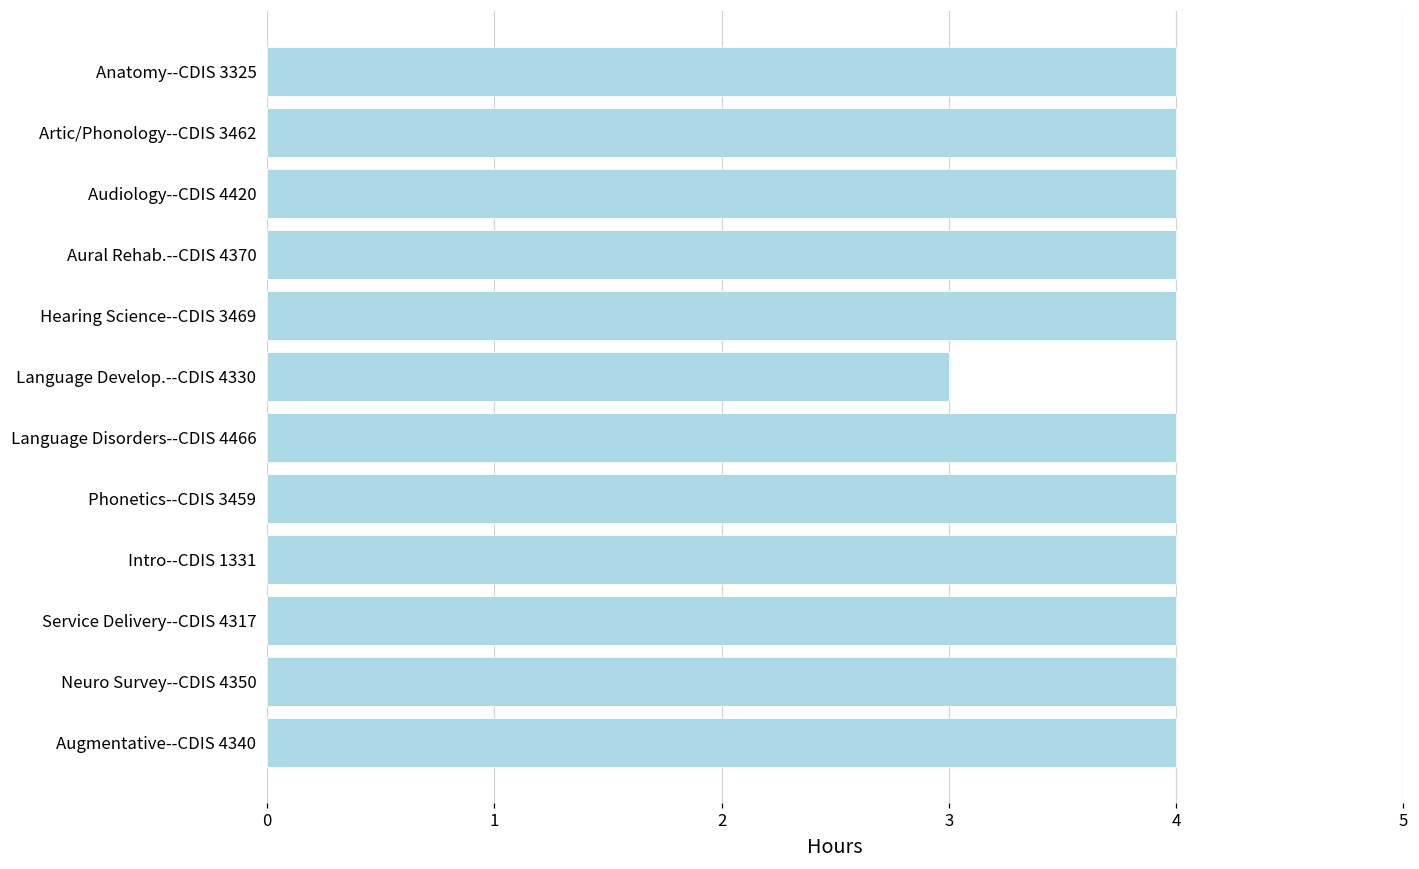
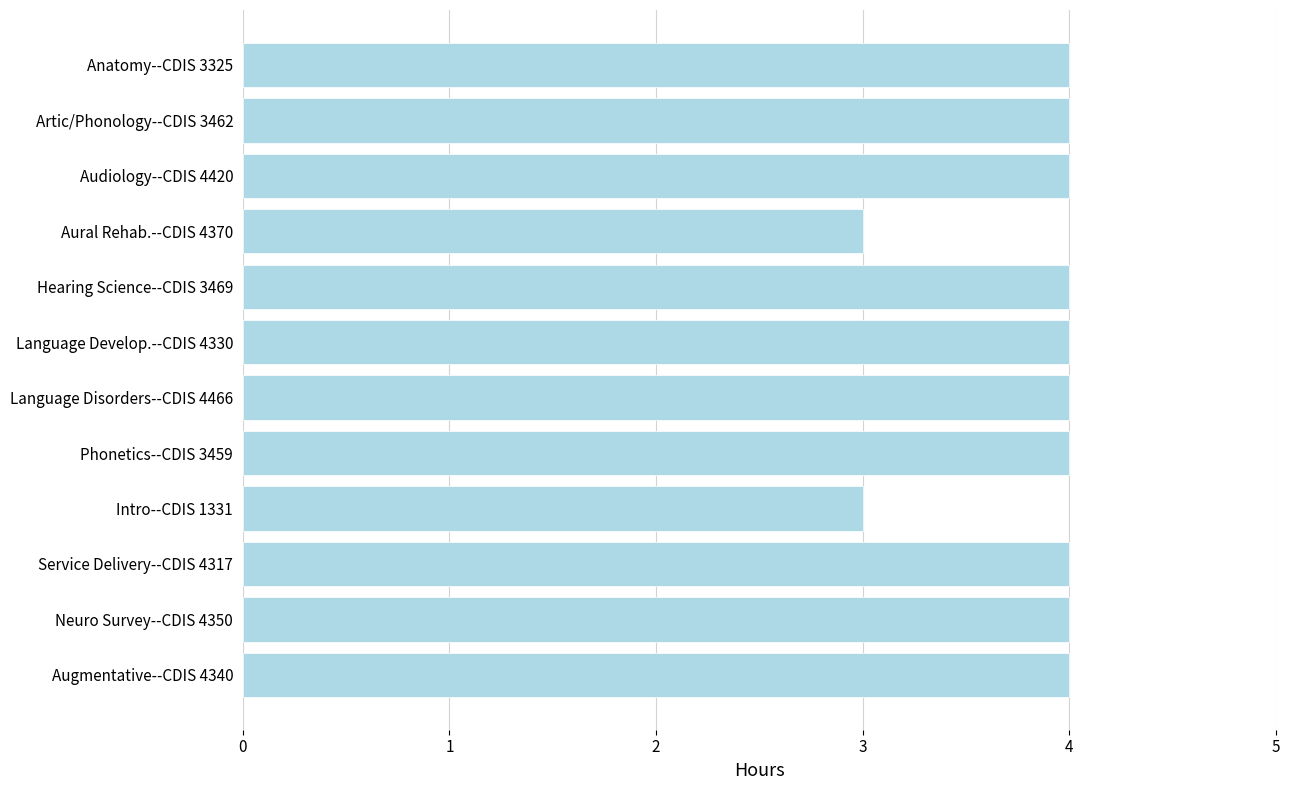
  {
    "Anatomy--CDIS 3325": 4,
    "Artic/Phonology--CDIS 3462": 4,
    "Audiology--CDIS 4420": 4,
-   "Aural Rehab.--CDIS 4370": 4,
+   "Aural Rehab.--CDIS 4370": 3,
    "Hearing Science--CDIS 3469": 4,
-   "Language Develop.--CDIS 4330": 3,
+   "Language Develop.--CDIS 4330": 4,
    "Language Disorders--CDIS 4466": 4,
    "Phonetics--CDIS 3459": 4,
-   "Intro--CDIS 1331": 4,
+   "Intro--CDIS 1331": 3,
    "Service Delivery--CDIS 4317": 4,
    "Neuro Survey--CDIS 4350": 4,
    "Augmentative--CDIS 4340": 4
  }
